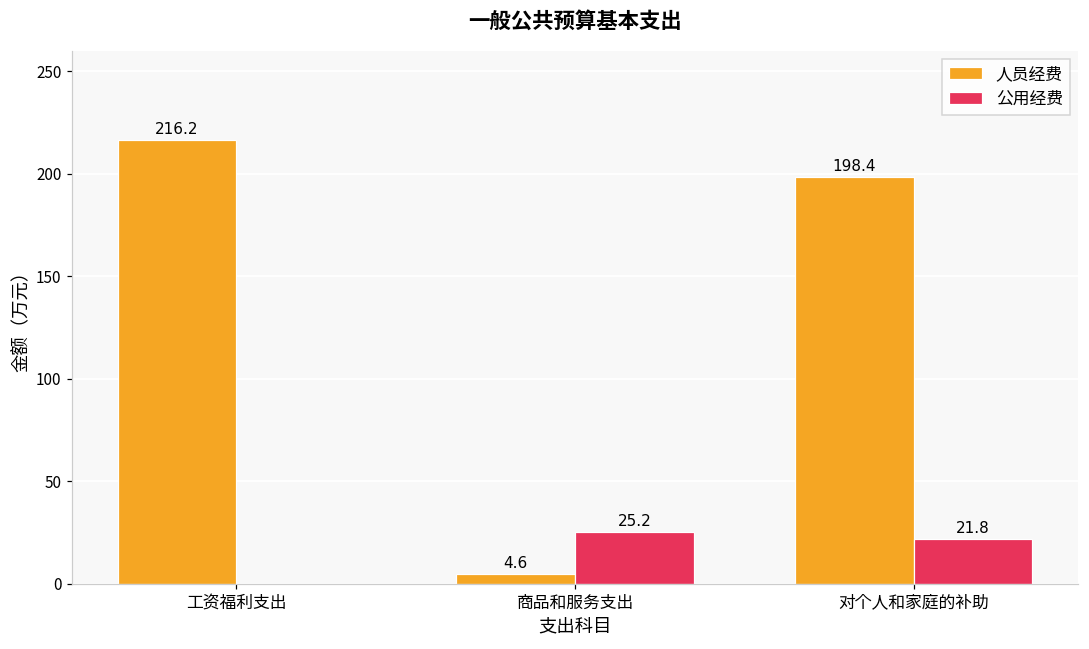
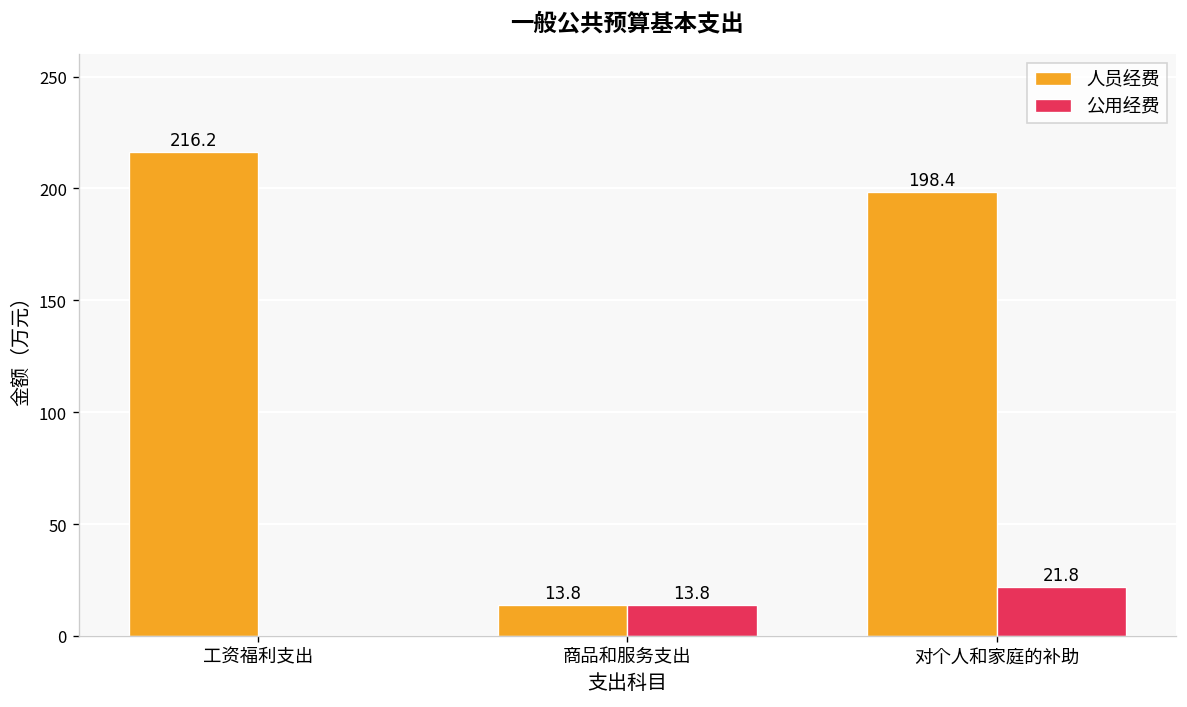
  {
    "人员经费": {
      "工资福利支出": 216.2,
-     "商品和服务支出": 4.6,
+     "商品和服务支出": 13.8,
      "对个人和家庭的补助": 198.4
    },
    "公用经费": {
-     "商品和服务支出": 25.2,
+     "商品和服务支出": 13.8,
      "对个人和家庭的补助": 21.8
    }
  }
